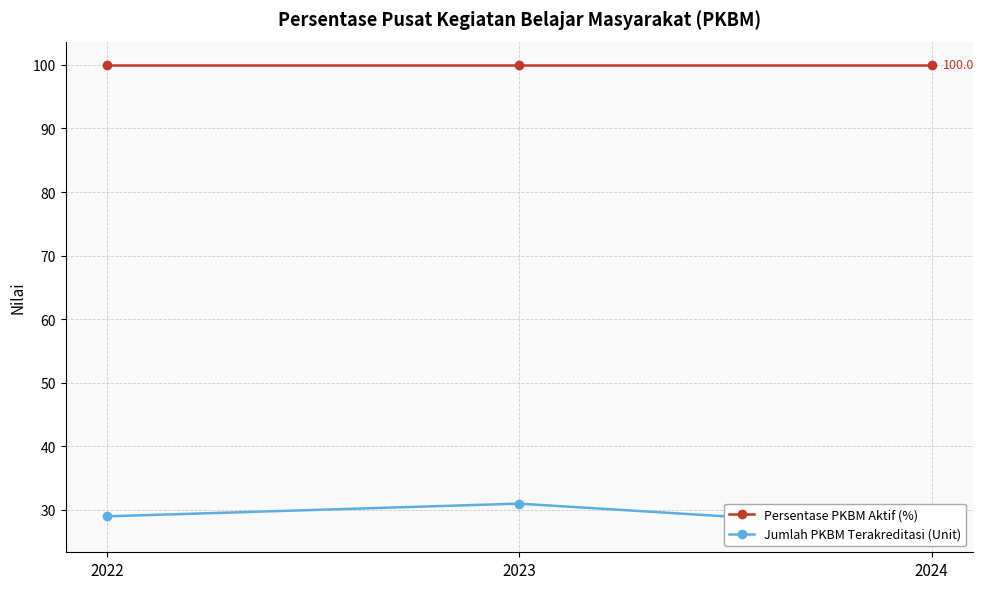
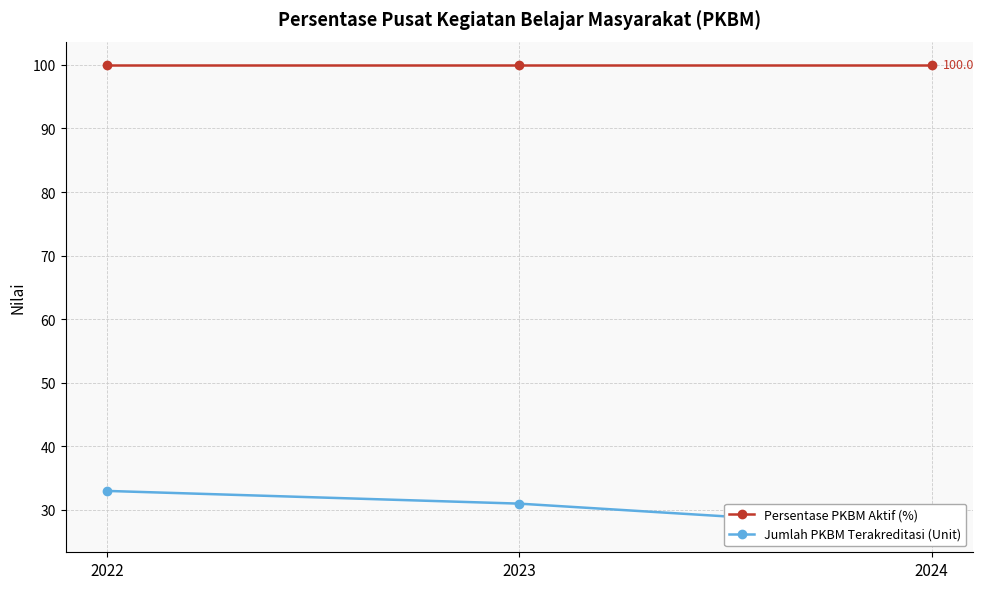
  {
    "Persentase PKBM Aktif (%)": {
      "2024": 100.0
    },
    "Jumlah PKBM Terakreditasi (Unit)": {
-     "2022": 29,
+     "2022": 33,
      "2023": 31
    }
  }
